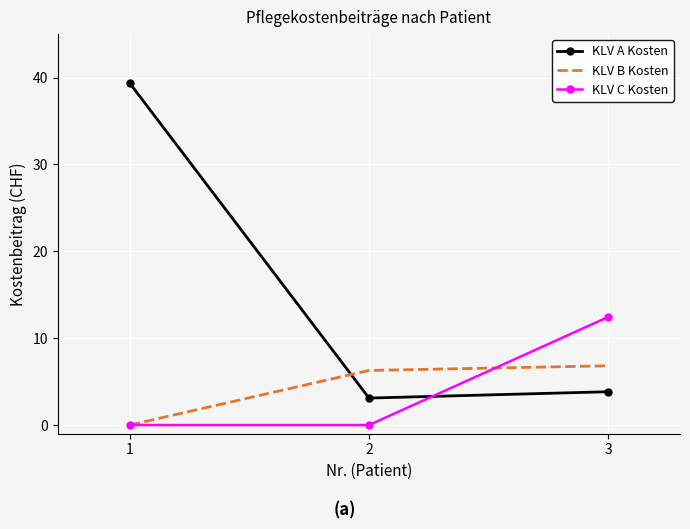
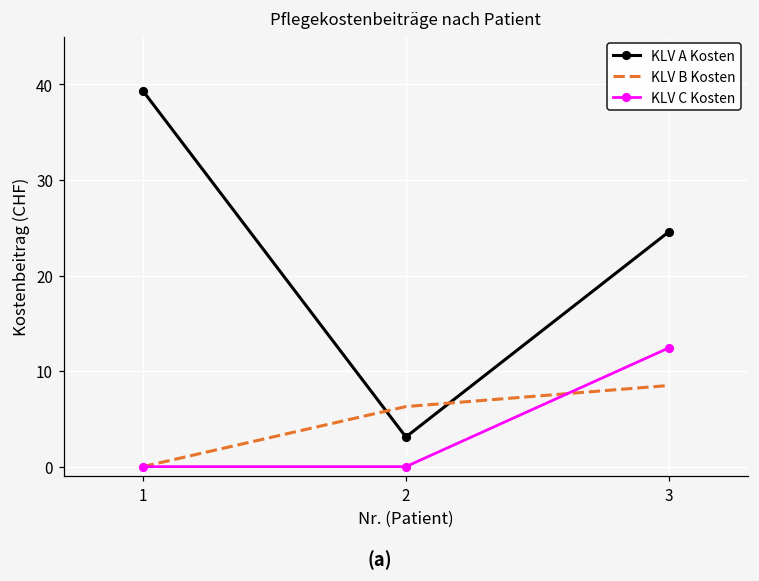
  {
    "KLV A Kosten": {
      "1": 39,
      "2": 3,
-     "3": 4
+     "3": 25
    },
    "KLV B Kosten": {
      "2": 6,
-     "3": 7
+     "3": 8
    },
    "KLV C Kosten": {
      "2": 0,
      "3": 12
    }
  }
